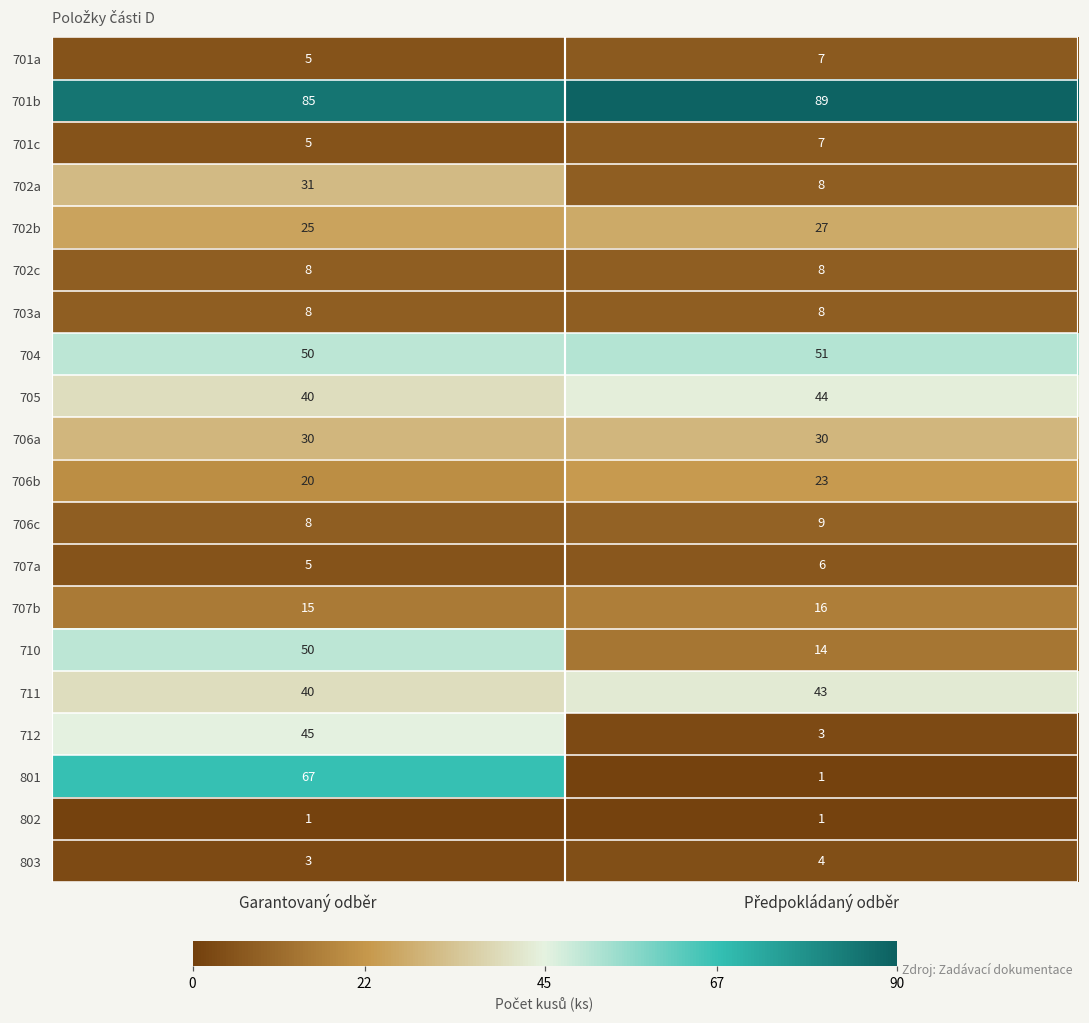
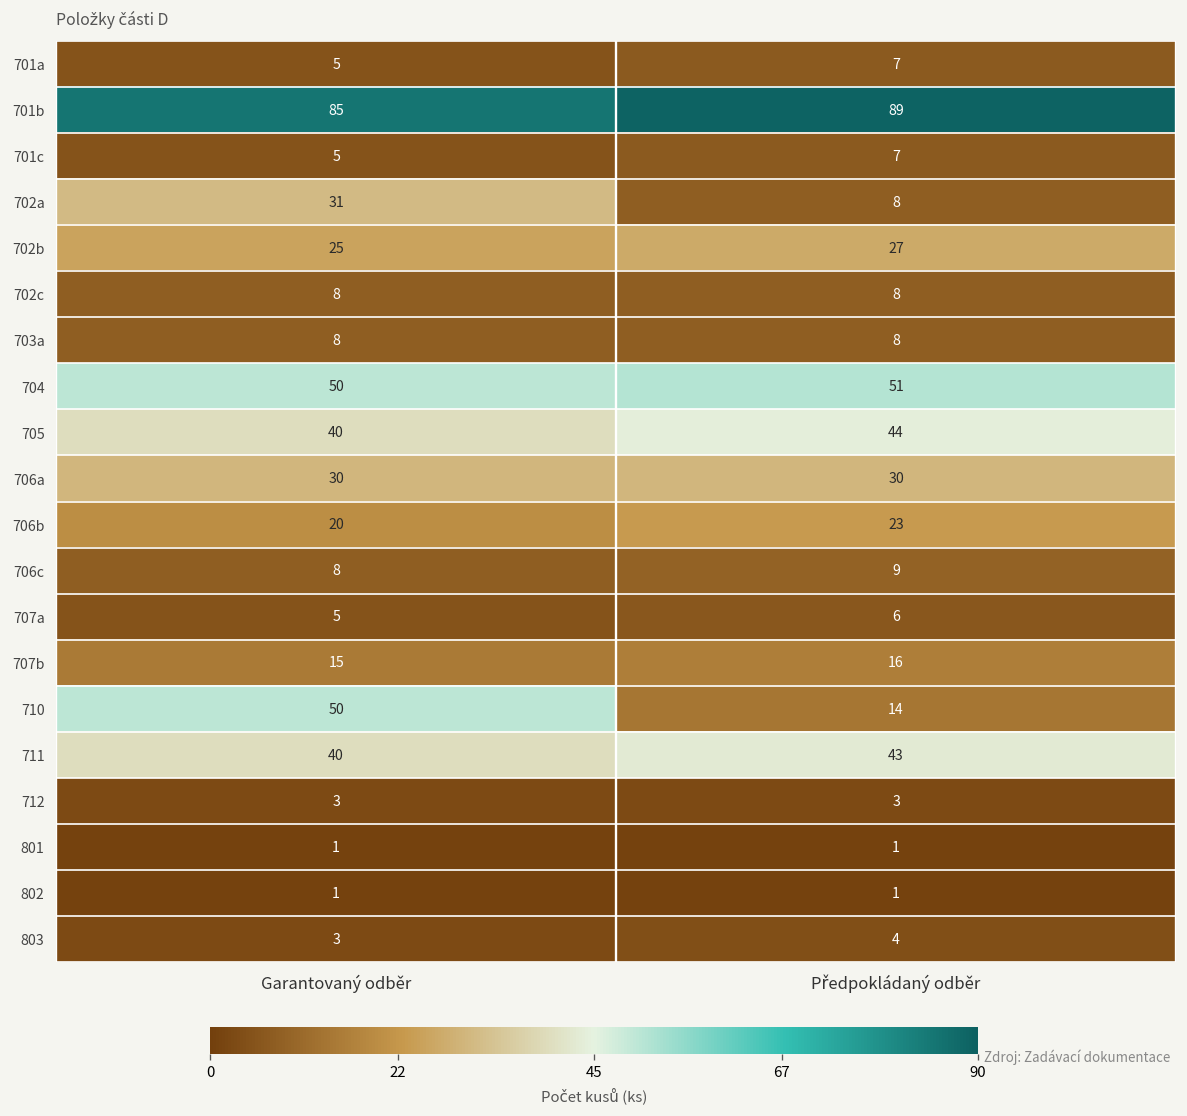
  {
    "701a": {
      "Garantovaný odběr": 5,
      "Předpokládaný odběr": 7
    },
    "701b": {
      "Garantovaný odběr": 85,
      "Předpokládaný odběr": 89
    },
    "701c": {
      "Garantovaný odběr": 5,
      "Předpokládaný odběr": 7
    },
    "702a": {
      "Garantovaný odběr": 31,
      "Předpokládaný odběr": 8
    },
    "702b": {
      "Garantovaný odběr": 25,
      "Předpokládaný odběr": 27
    },
    "702c": {
      "Garantovaný odběr": 8,
      "Předpokládaný odběr": 8
    },
    "703a": {
      "Garantovaný odběr": 8,
      "Předpokládaný odběr": 8
    },
    "704": {
      "Garantovaný odběr": 50,
      "Předpokládaný odběr": 51
    },
    "705": {
      "Garantovaný odběr": 40,
      "Předpokládaný odběr": 44
    },
    "706a": {
      "Garantovaný odběr": 30,
      "Předpokládaný odběr": 30
    },
    "706b": {
      "Garantovaný odběr": 20,
      "Předpokládaný odběr": 23
    },
    "706c": {
      "Garantovaný odběr": 8,
      "Předpokládaný odběr": 9
    },
    "707a": {
      "Garantovaný odběr": 5,
      "Předpokládaný odběr": 6
    },
    "707b": {
      "Garantovaný odběr": 15,
      "Předpokládaný odběr": 16
    },
    "710": {
      "Garantovaný odběr": 50,
      "Předpokládaný odběr": 14
    },
    "711": {
      "Garantovaný odběr": 40,
      "Předpokládaný odběr": 43
    },
    "712": {
-     "Garantovaný odběr": 45,
+     "Garantovaný odběr": 3,
      "Předpokládaný odběr": 3
    },
    "801": {
-     "Garantovaný odběr": 67,
+     "Garantovaný odběr": 1,
      "Předpokládaný odběr": 1
    },
    "802": {
      "Garantovaný odběr": 1,
      "Předpokládaný odběr": 1
    },
    "803": {
      "Garantovaný odběr": 3,
      "Předpokládaný odběr": 4
    }
  }
